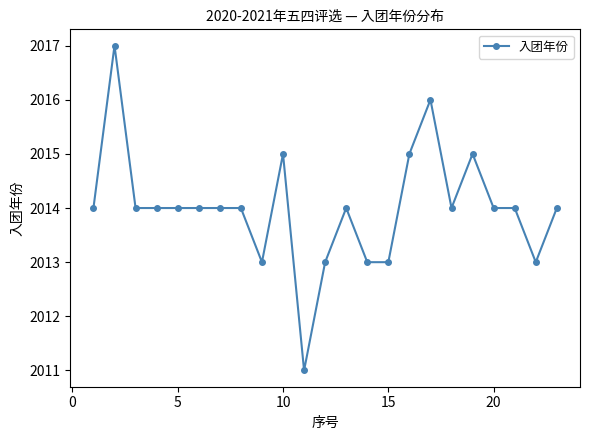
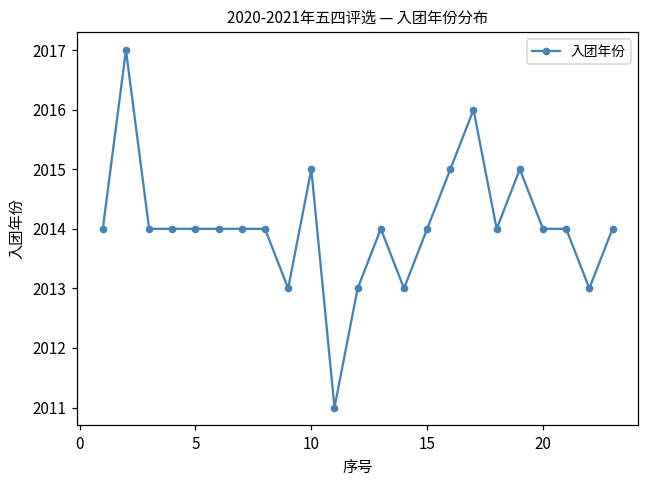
  {
    "5": 2014,
    "10": 2015,
-   "15": 2013,
+   "15": 2014,
    "20": 2014
  }
